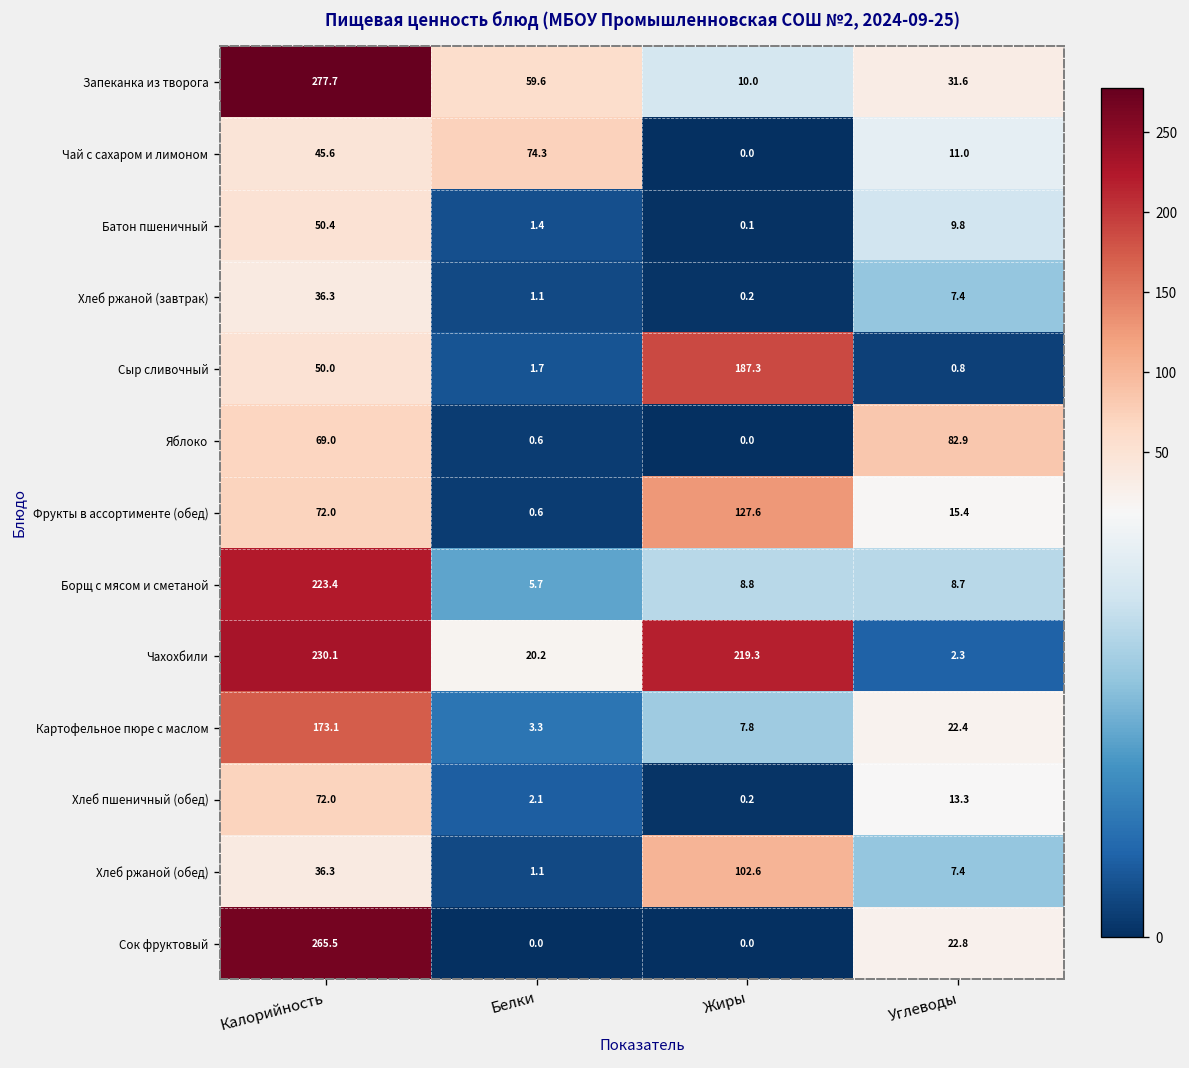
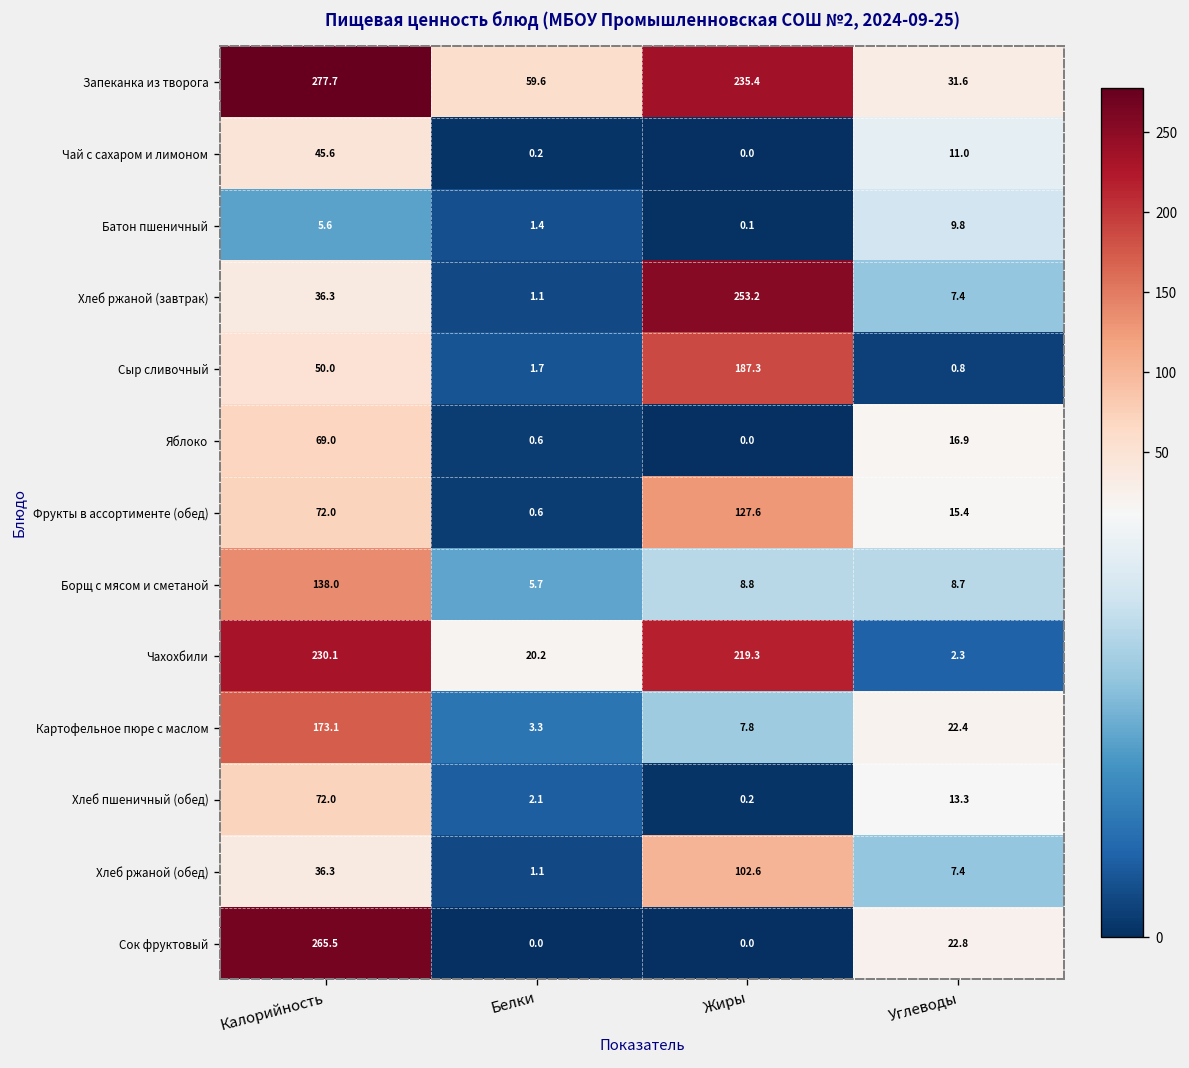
  {
    "Запеканка из творога": {
      "Калорийность": 277.7,
      "Белки": 59.6,
-     "Жиры": 10.0,
+     "Жиры": 235.4,
      "Углеводы": 31.6
    },
    "Чай с сахаром и лимоном": {
      "Калорийность": 45.6,
-     "Белки": 74.3,
+     "Белки": 0.2,
      "Жиры": 0.0,
      "Углеводы": 11.0
    },
    "Батон пшеничный": {
-     "Калорийность": 50.4,
+     "Калорийность": 5.6,
      "Белки": 1.4,
      "Жиры": 0.1,
      "Углеводы": 9.8
    },
    "Хлеб ржаной (завтрак)": {
      "Калорийность": 36.3,
      "Белки": 1.1,
-     "Жиры": 0.2,
+     "Жиры": 253.2,
      "Углеводы": 7.4
    },
    "Сыр сливочный": {
      "Калорийность": 50.0,
      "Белки": 1.7,
      "Жиры": 187.3,
      "Углеводы": 0.8
    },
    "Яблоко": {
      "Калорийность": 69.0,
      "Белки": 0.6,
      "Жиры": 0.0,
-     "Углеводы": 82.9
+     "Углеводы": 16.9
    },
    "Фрукты в ассортименте (обед)": {
      "Калорийность": 72.0,
      "Белки": 0.6,
      "Жиры": 127.6,
      "Углеводы": 15.4
    },
    "Борщ с мясом и сметаной": {
-     "Калорийность": 223.4,
+     "Калорийность": 138.0,
      "Белки": 5.7,
      "Жиры": 8.8,
      "Углеводы": 8.7
    },
    "Чахохбили": {
      "Калорийность": 230.1,
      "Белки": 20.2,
      "Жиры": 219.3,
      "Углеводы": 2.3
    },
    "Картофельное пюре с маслом": {
      "Калорийность": 173.1,
      "Белки": 3.3,
      "Жиры": 7.8,
      "Углеводы": 22.4
    },
    "Хлеб пшеничный (обед)": {
      "Калорийность": 72.0,
      "Белки": 2.1,
      "Жиры": 0.2,
      "Углеводы": 13.3
    },
    "Хлеб ржаной (обед)": {
      "Калорийность": 36.3,
      "Белки": 1.1,
      "Жиры": 102.6,
      "Углеводы": 7.4
    },
    "Сок фруктовый": {
      "Калорийность": 265.5,
      "Белки": 0.0,
      "Жиры": 0.0,
      "Углеводы": 22.8
    }
  }
